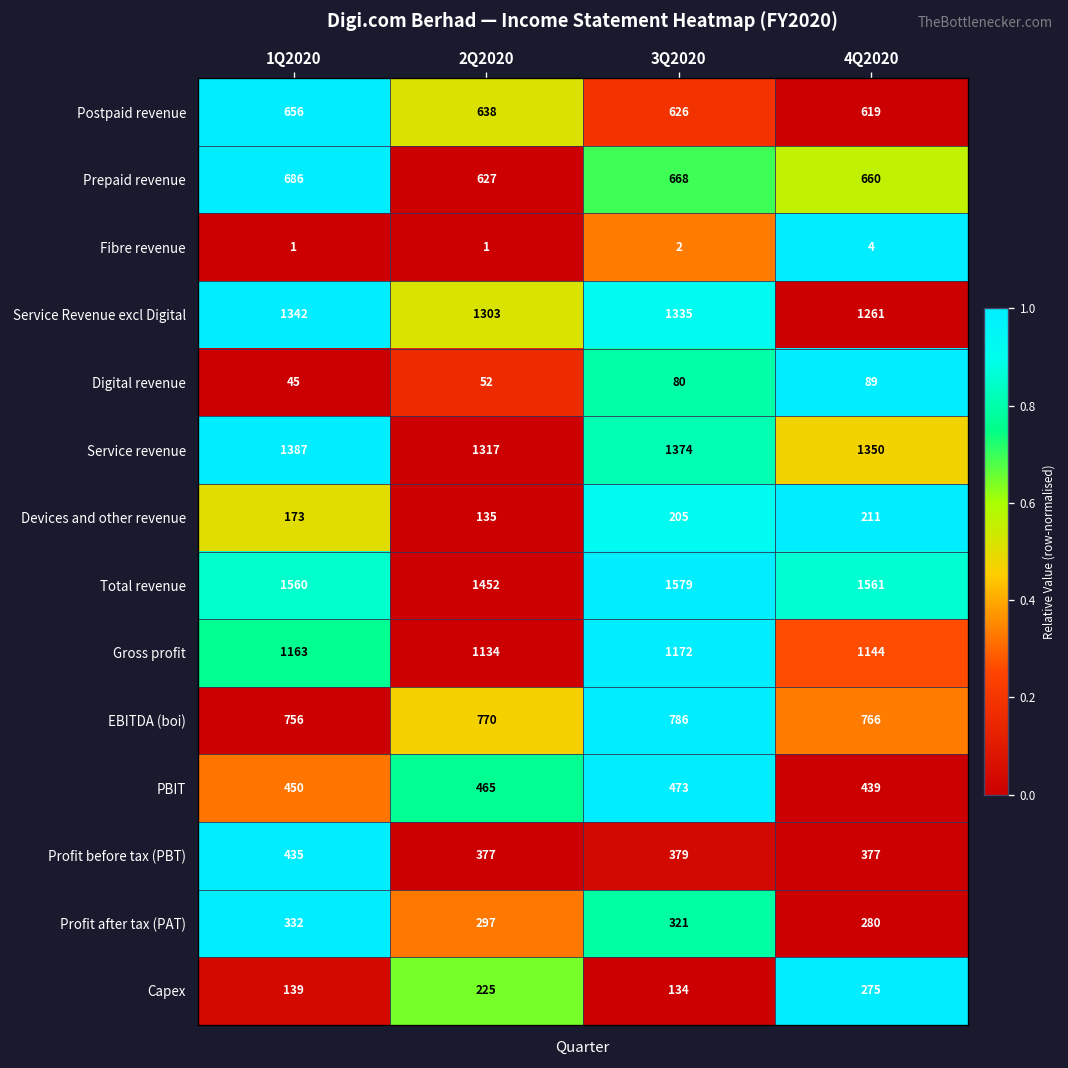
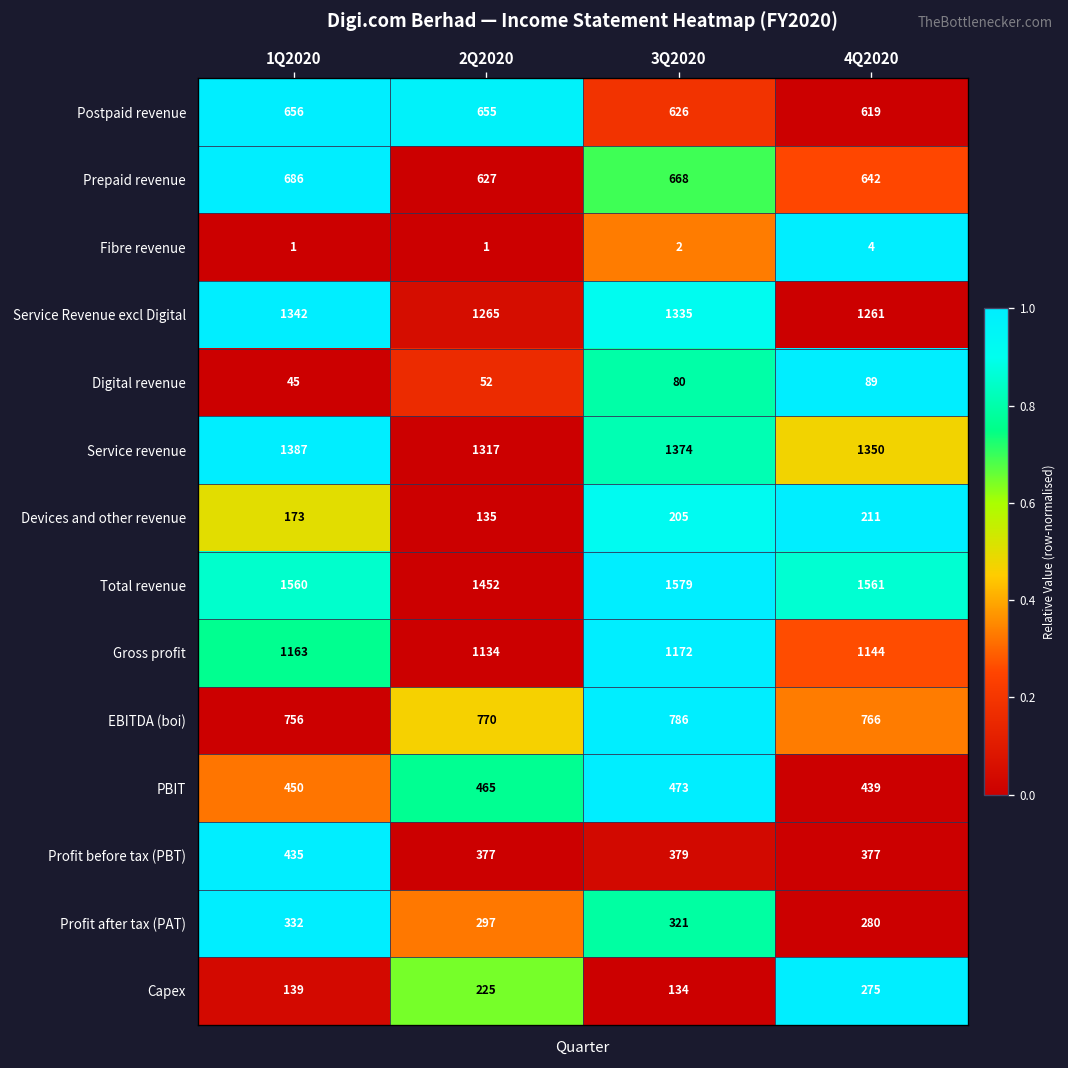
  {
    "Postpaid revenue": {
      "1Q2020": 656,
-     "2Q2020": 638,
+     "2Q2020": 655,
      "3Q2020": 626,
      "4Q2020": 619
    },
    "Prepaid revenue": {
      "1Q2020": 686,
      "2Q2020": 627,
      "3Q2020": 668,
-     "4Q2020": 660
+     "4Q2020": 642
    },
    "Fibre revenue": {
      "1Q2020": 1,
      "2Q2020": 1,
      "3Q2020": 2,
      "4Q2020": 4
    },
    "Service Revenue excl Digital": {
      "1Q2020": 1342,
-     "2Q2020": 1303,
+     "2Q2020": 1265,
      "3Q2020": 1335,
      "4Q2020": 1261
    },
    "Digital revenue": {
      "1Q2020": 45,
      "2Q2020": 52,
      "3Q2020": 80,
      "4Q2020": 89
    },
    "Service revenue": {
      "1Q2020": 1387,
      "2Q2020": 1317,
      "3Q2020": 1374,
      "4Q2020": 1350
    },
    "Devices and other revenue": {
      "1Q2020": 173,
      "2Q2020": 135,
      "3Q2020": 205,
      "4Q2020": 211
    },
    "Total revenue": {
      "1Q2020": 1560,
      "2Q2020": 1452,
      "3Q2020": 1579,
      "4Q2020": 1561
    },
    "Gross profit": {
      "1Q2020": 1163,
      "2Q2020": 1134,
      "3Q2020": 1172,
      "4Q2020": 1144
    },
    "EBITDA (boi)": {
      "1Q2020": 756,
      "2Q2020": 770,
      "3Q2020": 786,
      "4Q2020": 766
    },
    "PBIT": {
      "1Q2020": 450,
      "2Q2020": 465,
      "3Q2020": 473,
      "4Q2020": 439
    },
    "Profit before tax (PBT)": {
      "1Q2020": 435,
      "2Q2020": 377,
      "3Q2020": 379,
      "4Q2020": 377
    },
    "Profit after tax (PAT)": {
      "1Q2020": 332,
      "2Q2020": 297,
      "3Q2020": 321,
      "4Q2020": 280
    },
    "Capex": {
      "1Q2020": 139,
      "2Q2020": 225,
      "3Q2020": 134,
      "4Q2020": 275
    }
  }
